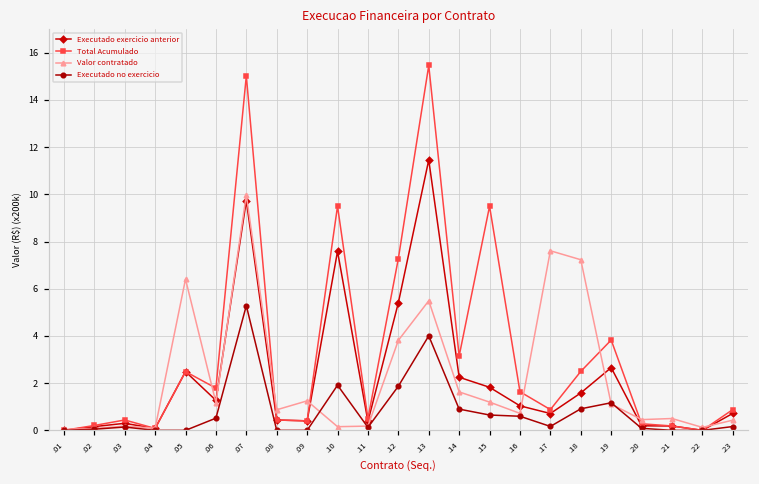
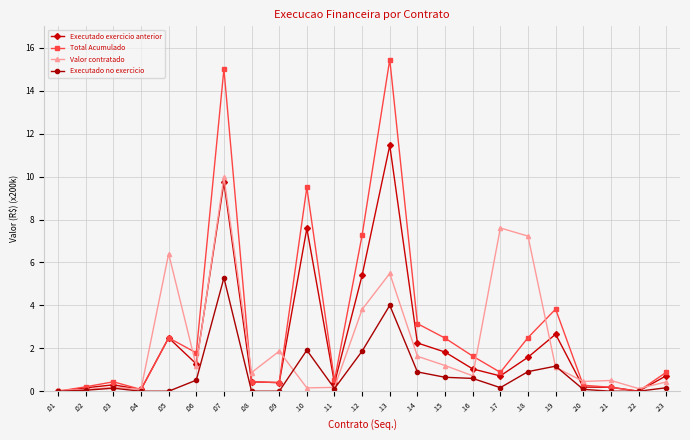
  {
    "Total Acumulado": {
      ".03": 0.4,
      ".06": 1.8,
      ".07": 15.0,
      ".10": 9.5,
      ".11": 0.5,
      ".12": 7.3,
      ".13": 15.5,
      ".14": 3.2,
-     ".15": 9.5,
+     ".15": 2.5,
      ".16": 1.6,
      ".17": 0.9,
      ".18": 2.5,
      ".19": 3.8,
      ".23": 0.9
    },
    "Valor contratado": {
      ".05": 6.4,
      ".07": 10.0,
      ".08": 0.9,
-     ".09": 1.3,
+     ".09": 1.9,
      ".10": 0.2,
      ".12": 3.8,
      ".13": 5.5,
      ".14": 1.6,
      ".15": 1.2,
      ".16": 0.7,
      ".17": 7.6,
      ".18": 7.2,
      ".20": 0.5,
      ".21": 0.5,
      ".22": 0.1,
      ".23": 0.4
    }
  }
